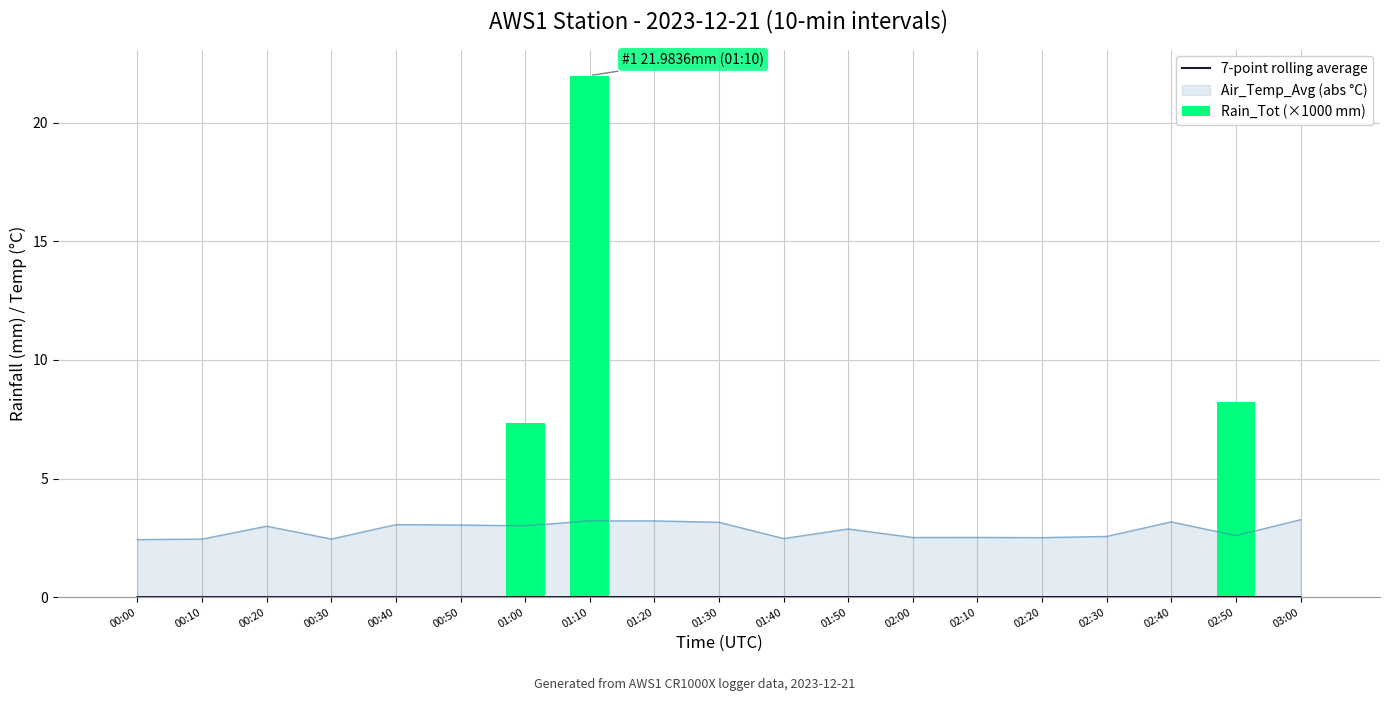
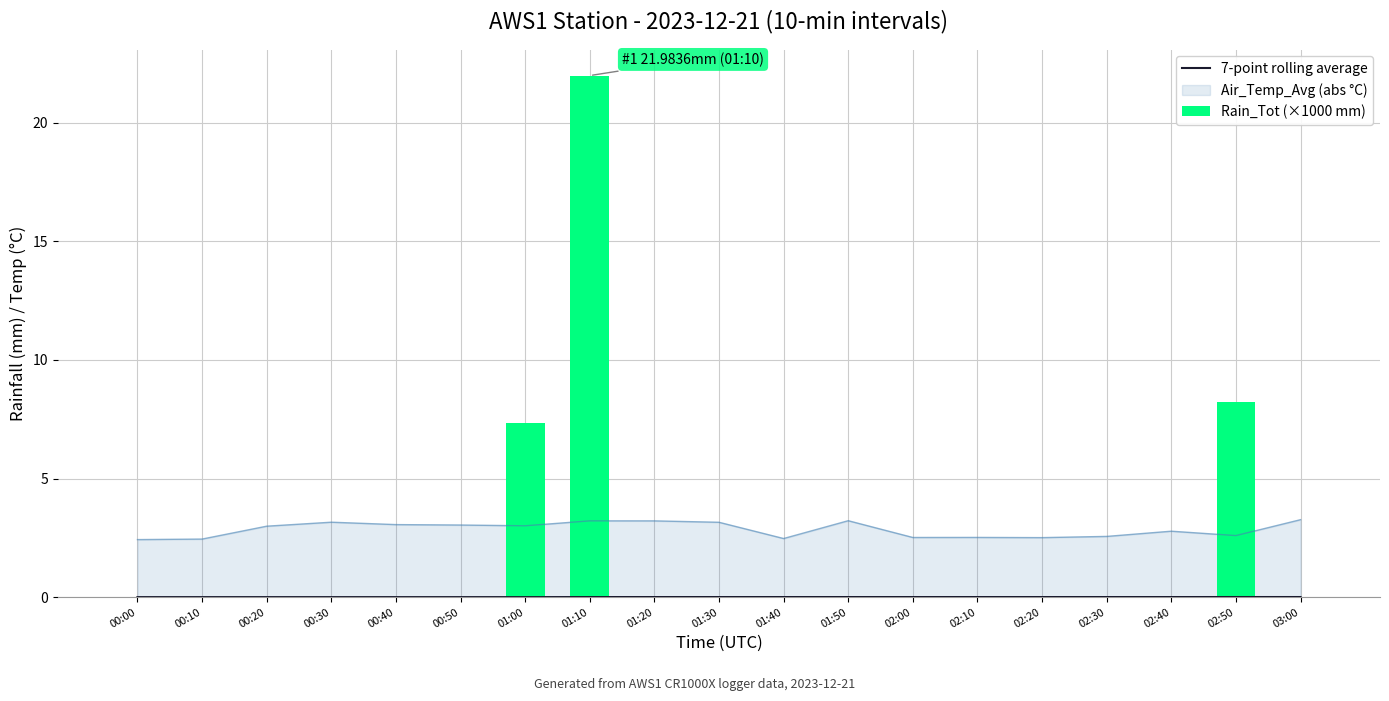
  {
    "7-point rolling average": {
      "00:00": 0.0,
      "00:10": 0.0,
      "00:20": 0.0,
      "00:30": 0.0,
      "00:40": 0.0,
      "00:50": 0.0,
      "01:00": 0.0,
      "01:10": 0.0,
      "01:20": 0.0,
      "01:30": 0.0,
      "01:40": 0.0,
      "01:50": 0.0,
      "02:00": 0.0,
      "02:10": 0.0,
      "02:20": 0.0,
      "02:30": 0.0,
      "02:40": 0.0,
      "02:50": 0.0,
      "03:00": 0.0
    },
    "Rain_Tot (×1000 mm)": {
      "00:00": 0.0,
      "00:10": 0.0,
      "00:20": 0.0,
      "00:30": 0.0,
      "00:40": 0.0,
      "00:50": 0.0,
      "01:00": 7.3,
      "01:20": 0.0,
      "01:30": 0.0,
      "01:40": 0.0,
      "01:50": 0.0,
      "02:00": 0.0,
      "02:10": 0.0,
      "02:20": 0.0,
      "02:30": 0.0,
      "02:40": 0.0,
      "02:50": 8.2,
      "03:00": 0.0
    },
    "Air_Temp_Avg (abs °C)": {
      "00:00": 2.4,
      "00:10": 2.4,
      "00:20": 3.0,
-     "00:30": 2.4,
+     "00:30": 3.2,
      "00:40": 3.1,
      "00:50": 3.0,
      "01:00": 3.0,
      "01:10": 3.2,
      "01:20": 3.2,
      "01:30": 3.2,
      "01:40": 2.5,
-     "01:50": 2.9,
+     "01:50": 3.2,
      "02:00": 2.5,
      "02:10": 2.5,
      "02:20": 2.5,
      "02:30": 2.6,
-     "02:40": 3.2,
+     "02:40": 2.8,
      "02:50": 2.6,
      "03:00": 3.3
    }
  }
